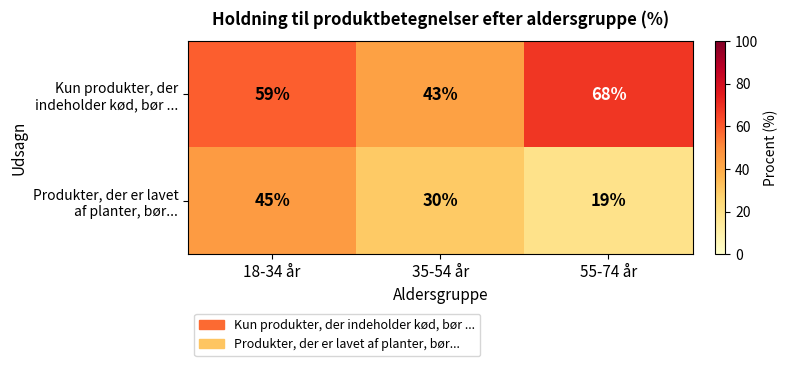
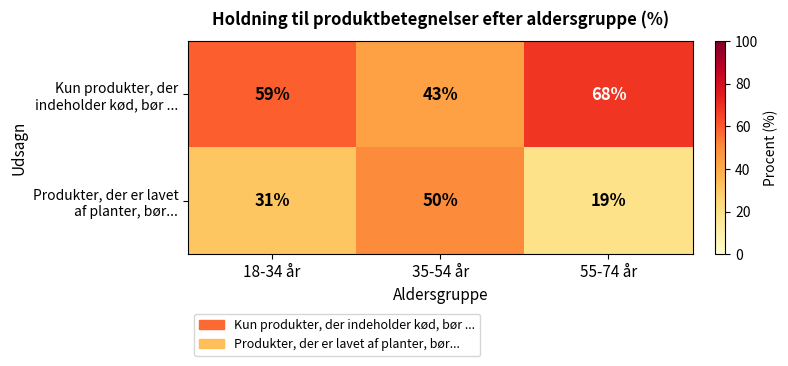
  {
    "Kun produkter, der indeholder kød, bør ...": {
      "18-34 år": "59%",
      "35-54 år": "43%",
      "55-74 år": "68%"
    },
    "Produkter, der er lavet af planter, bør...": {
-     "18-34 år": "45%",
-     "35-54 år": "30%",
+     "18-34 år": "31%",
+     "35-54 år": "50%",
      "55-74 år": "19%"
    }
  }
